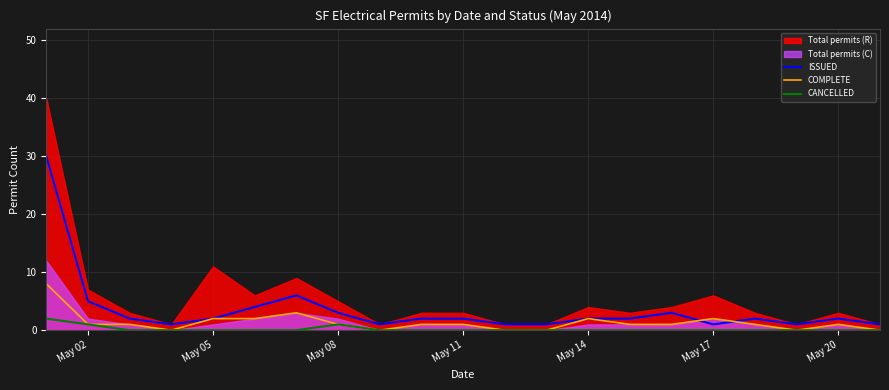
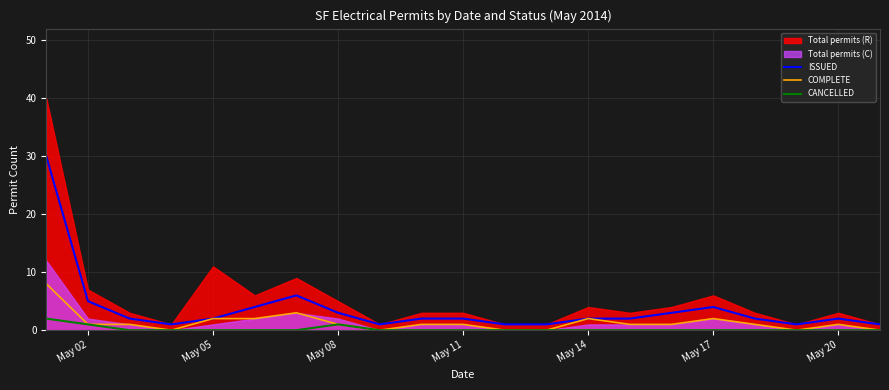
  {
    "ISSUED": {
      "May 02": 5,
      "May 08": 3,
      "May 11": 2,
-     "May 17": 1,
+     "May 17": 4,
      "May 20": 2
    },
    "CANCELLED": {
      "May 05": 0,
      "May 11": 0,
      "May 14": 0,
      "May 17": 0,
      "May 20": 0
    }
  }
